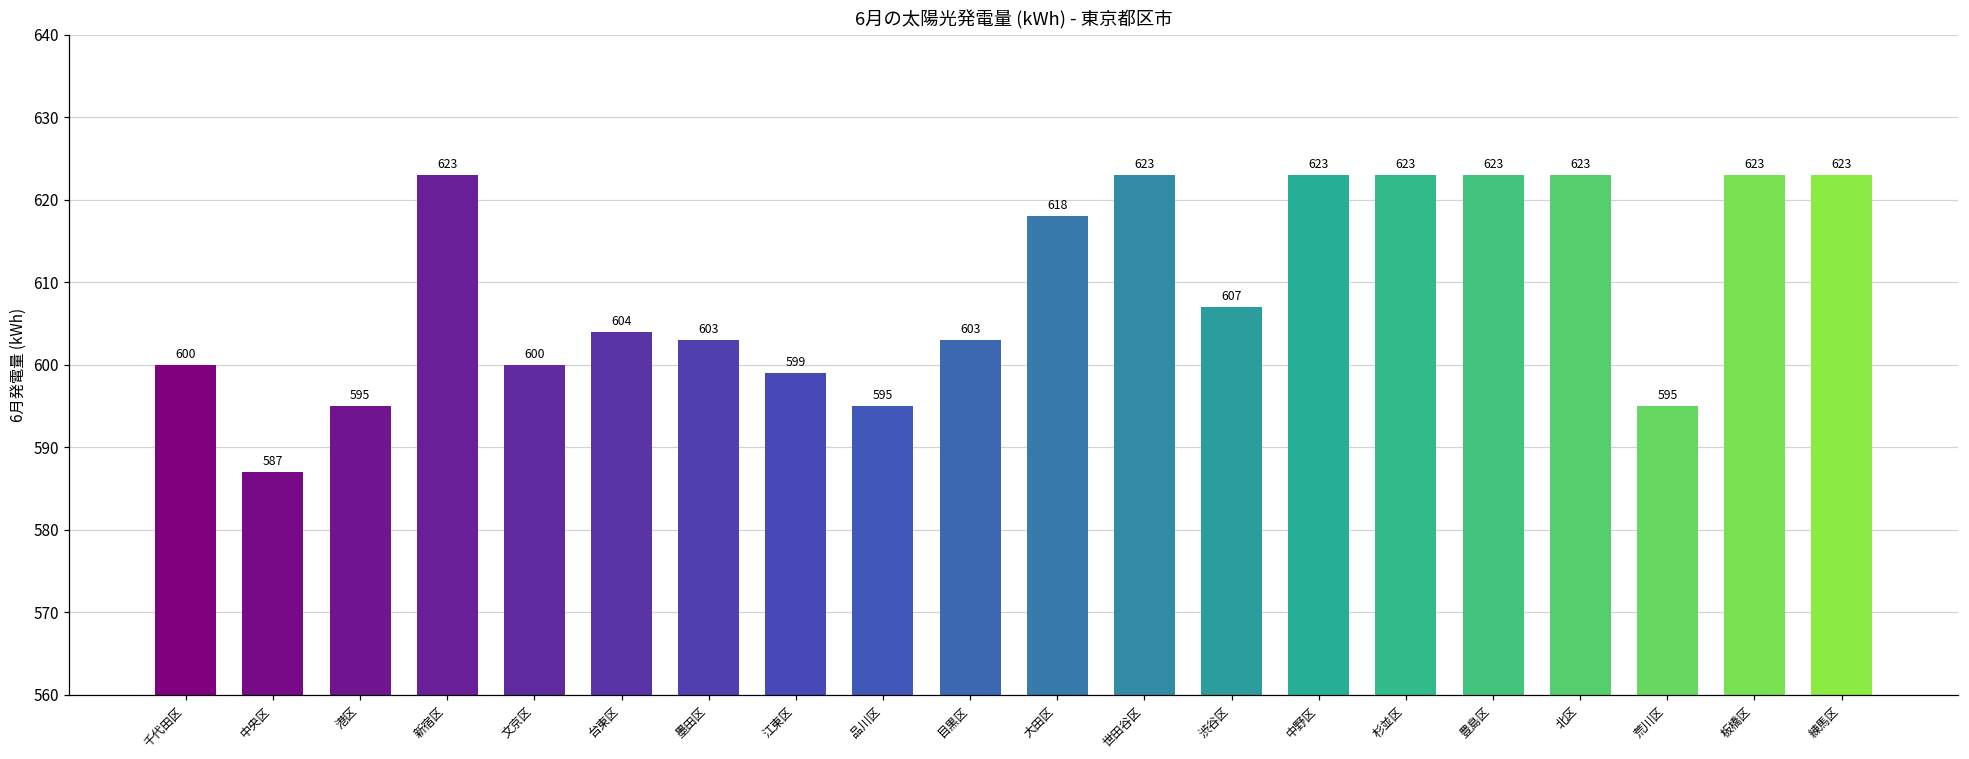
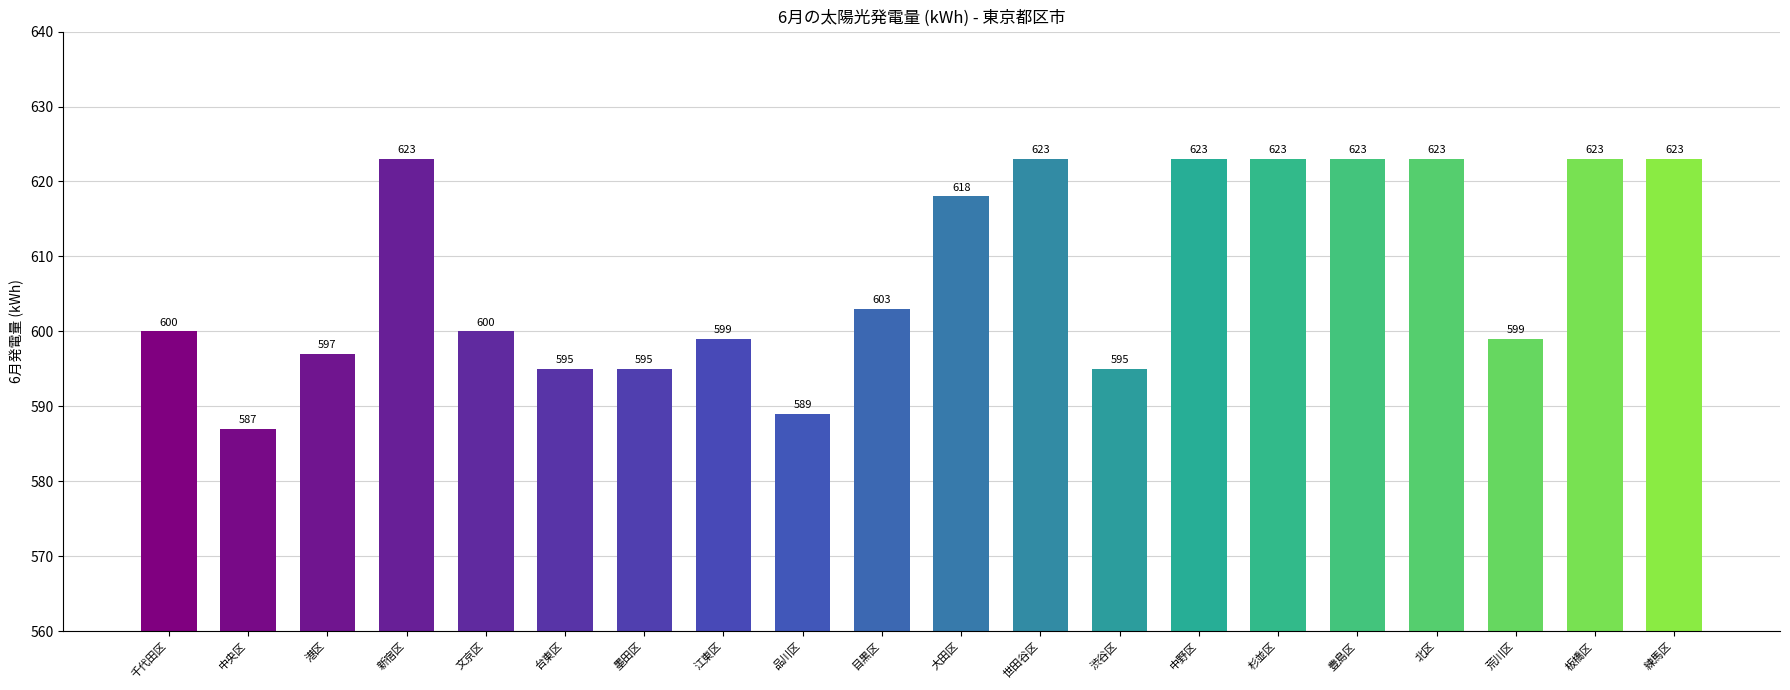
  {
    "千代田区": 600,
    "中央区": 587,
-   "港区": 595,
+   "港区": 597,
    "新宿区": 623,
    "文京区": 600,
-   "台東区": 604,
-   "墨田区": 603,
+   "台東区": 595,
+   "墨田区": 595,
    "江東区": 599,
-   "品川区": 595,
+   "品川区": 589,
    "目黒区": 603,
    "大田区": 618,
    "世田谷区": 623,
-   "渋谷区": 607,
+   "渋谷区": 595,
    "中野区": 623,
    "杉並区": 623,
    "豊島区": 623,
    "北区": 623,
-   "荒川区": 595,
+   "荒川区": 599,
    "板橋区": 623,
    "練馬区": 623
  }
